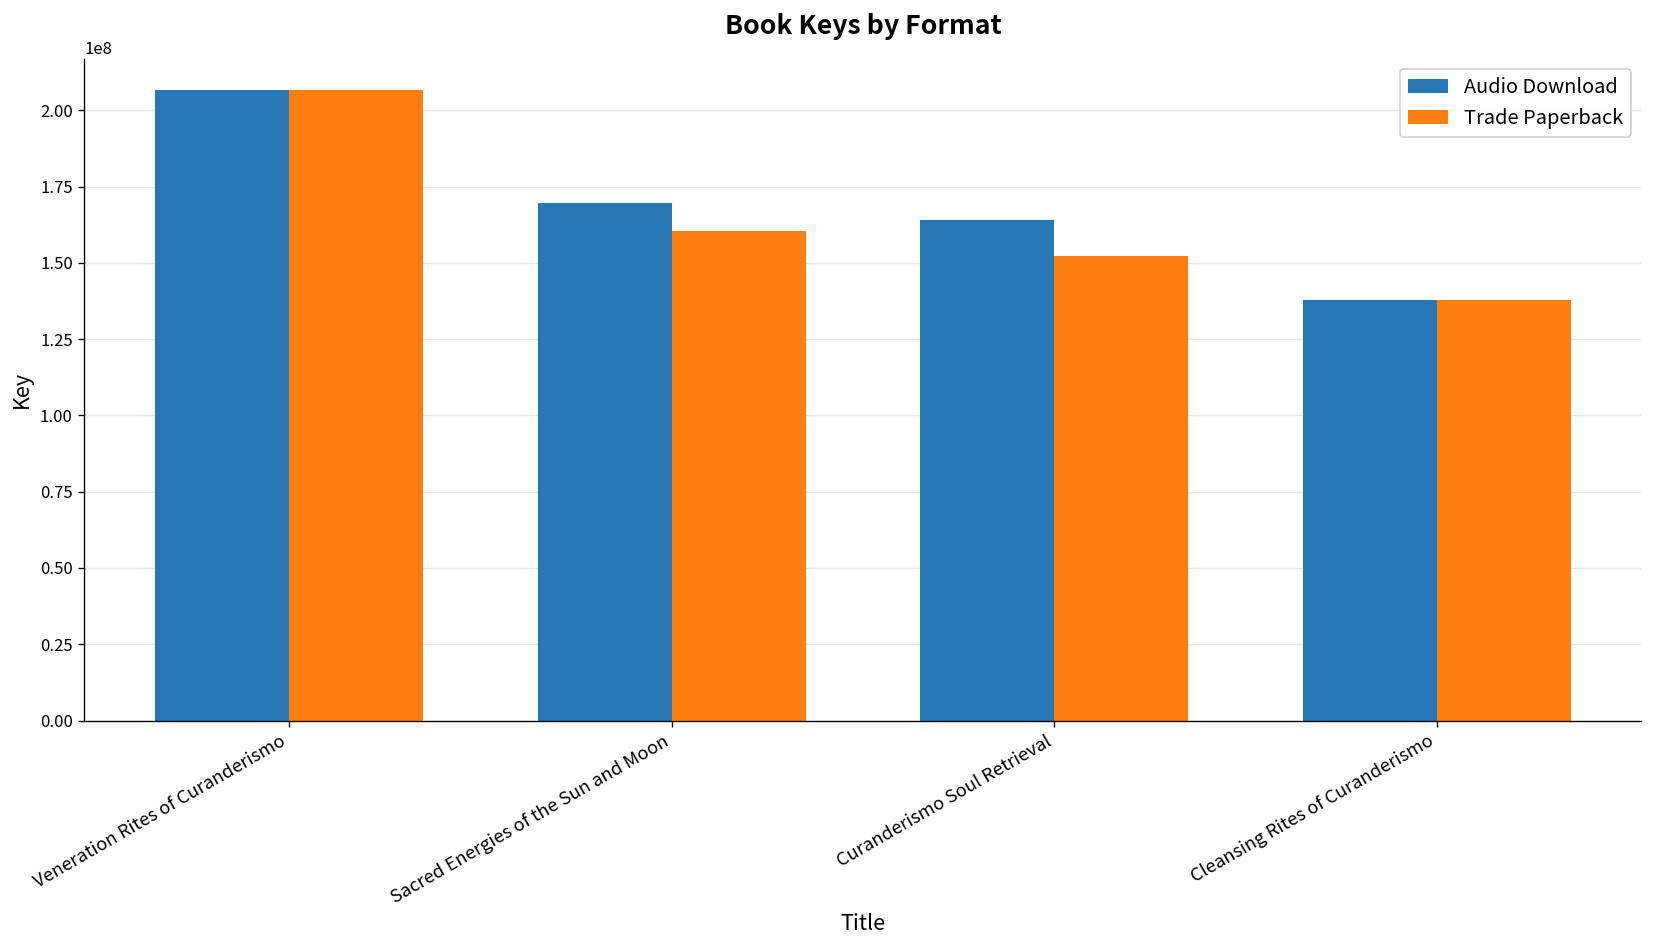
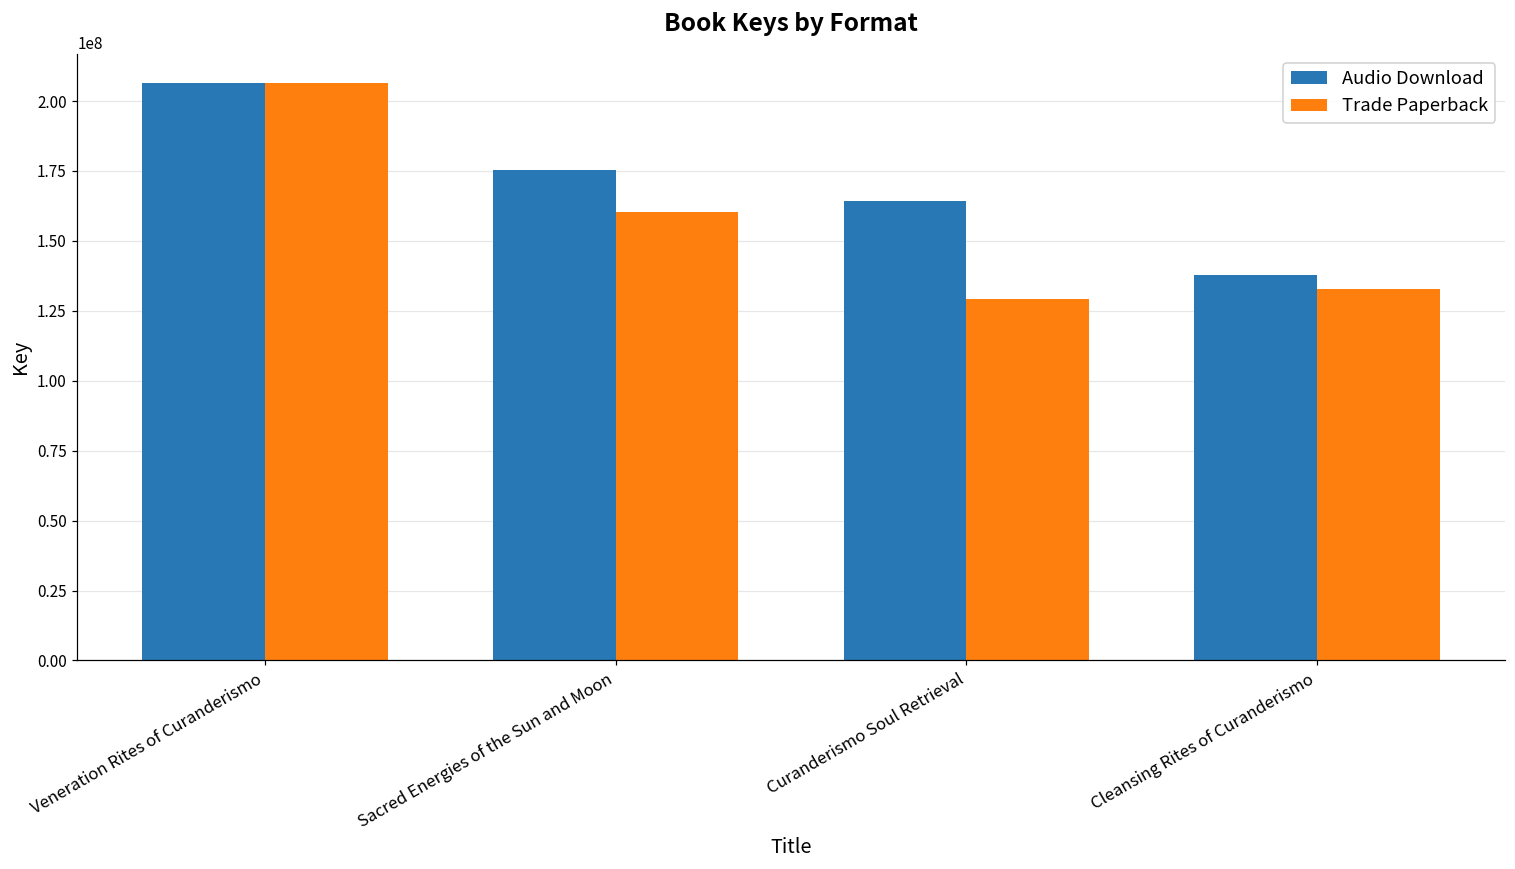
  {
    "Audio Download": {
      "Veneration Rites of Curanderismo": 207000000,
-     "Sacred Energies of the Sun and Moon": 170000000,
+     "Sacred Energies of the Sun and Moon": 175000000,
      "Curanderismo Soul Retrieval": 164000000,
      "Cleansing Rites of Curanderismo": 138000000
    },
    "Trade Paperback": {
      "Veneration Rites of Curanderismo": 207000000,
      "Sacred Energies of the Sun and Moon": 160000000,
-     "Curanderismo Soul Retrieval": 152000000,
-     "Cleansing Rites of Curanderismo": 138000000
+     "Curanderismo Soul Retrieval": 129000000,
+     "Cleansing Rites of Curanderismo": 133000000
    }
  }
